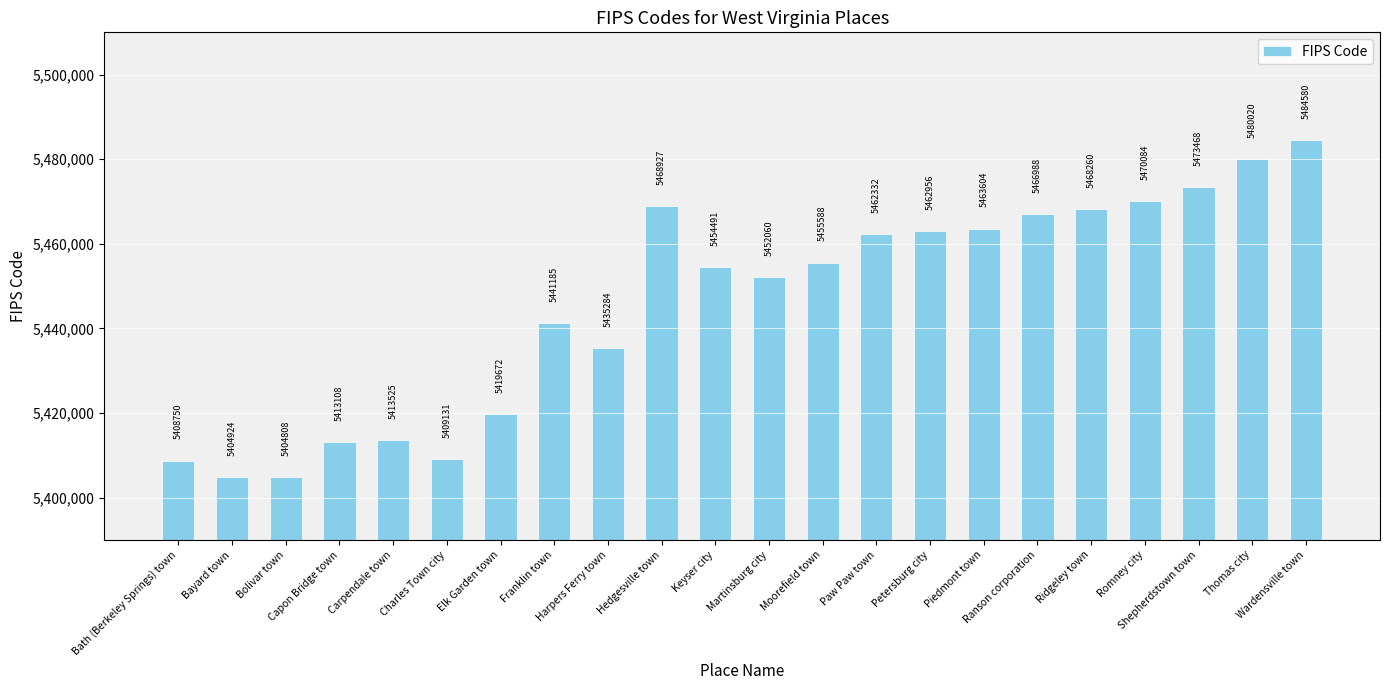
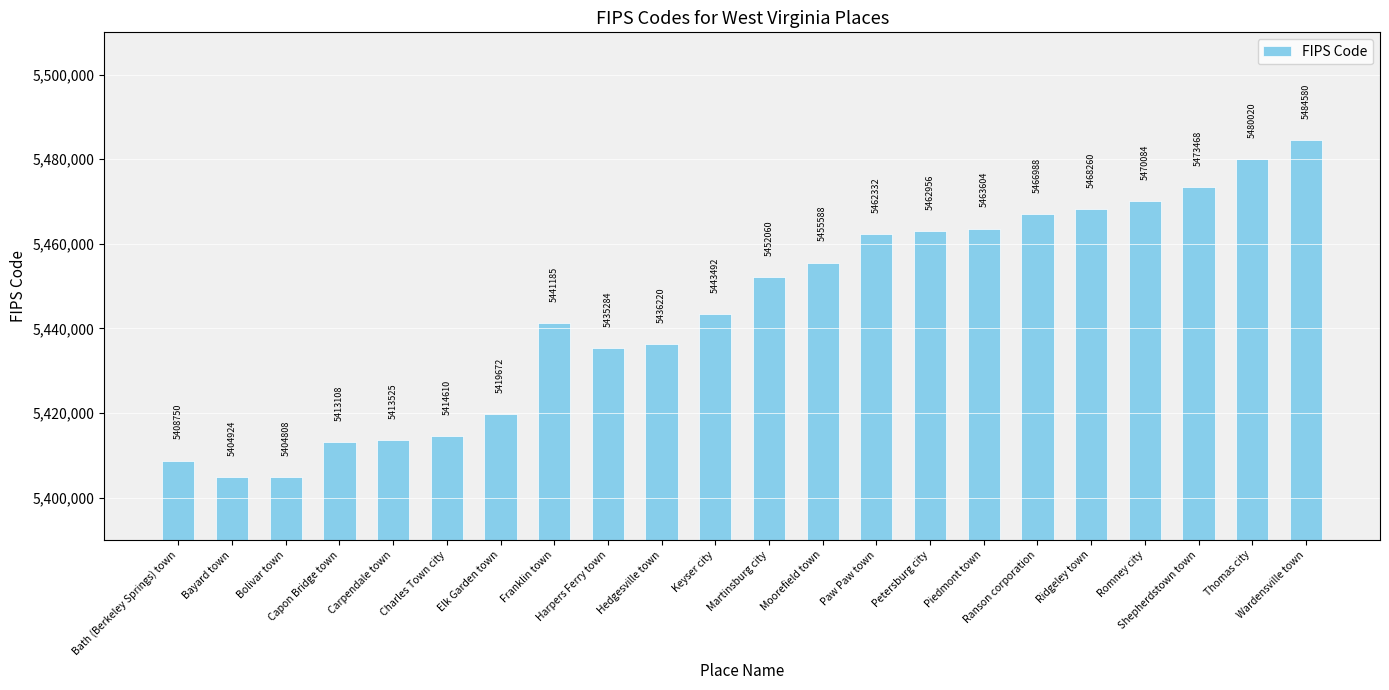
  {
    "Bath (Berkeley Springs) town": 5408750,
    "Bayard town": 5404924,
    "Bolivar town": 5404808,
    "Capon Bridge town": 5413108,
    "Carpendale town": 5413525,
-   "Charles Town city": 5409131,
+   "Charles Town city": 5414610,
    "Elk Garden town": 5419672,
    "Franklin town": 5441185,
    "Harpers Ferry town": 5435284,
-   "Hedgesville town": 5468927,
-   "Keyser city": 5454491,
+   "Hedgesville town": 5436220,
+   "Keyser city": 5443492,
    "Martinsburg city": 5452060,
    "Moorefield town": 5455588,
    "Paw Paw town": 5462332,
    "Petersburg city": 5462956,
    "Piedmont town": 5463604,
    "Ranson corporation": 5466988,
    "Ridgeley town": 5468260,
    "Romney city": 5470084,
    "Shepherdstown town": 5473468,
    "Thomas city": 5480020,
    "Wardensville town": 5484580
  }
